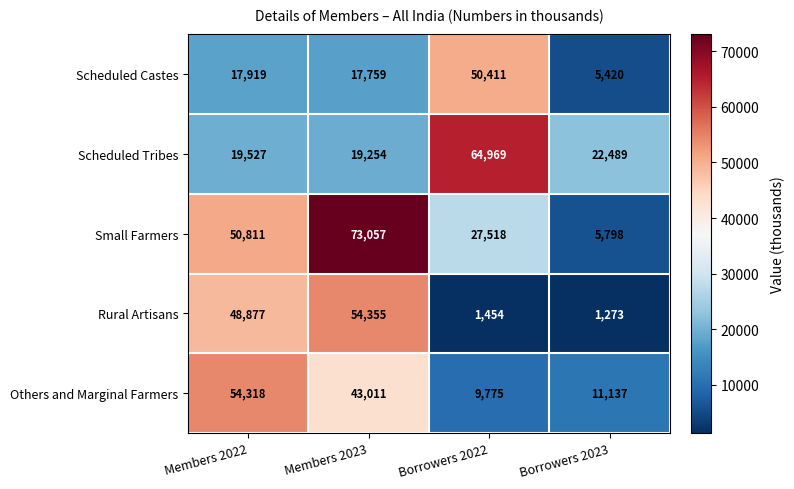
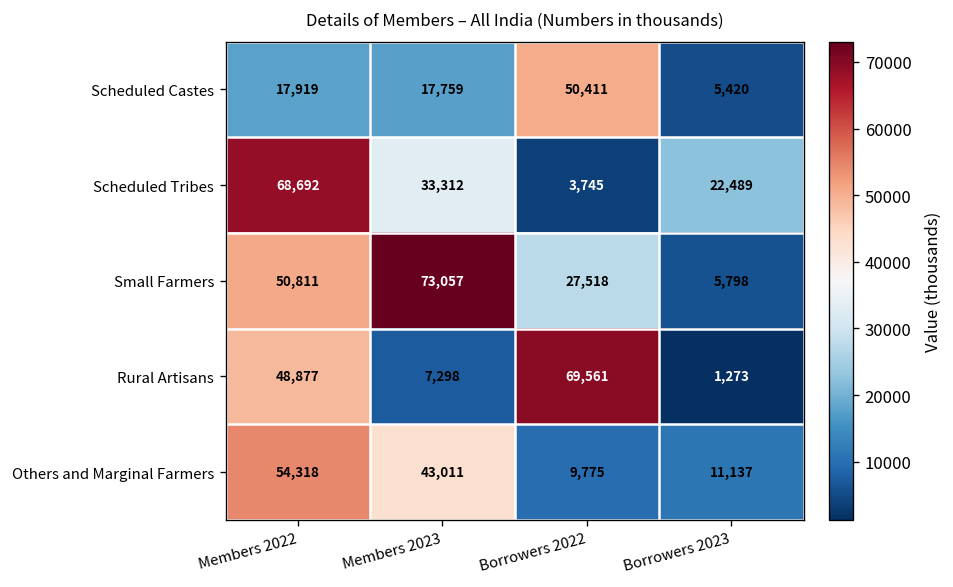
  {
    "Scheduled Castes": {
      "Members 2022": "17,919",
      "Members 2023": "17,759",
      "Borrowers 2022": "50,411",
      "Borrowers 2023": "5,420"
    },
    "Scheduled Tribes": {
-     "Members 2022": "19,527",
-     "Members 2023": "19,254",
-     "Borrowers 2022": "64,969",
+     "Members 2022": "68,692",
+     "Members 2023": "33,312",
+     "Borrowers 2022": "3,745",
      "Borrowers 2023": "22,489"
    },
    "Small Farmers": {
      "Members 2022": "50,811",
      "Members 2023": "73,057",
      "Borrowers 2022": "27,518",
      "Borrowers 2023": "5,798"
    },
    "Rural Artisans": {
      "Members 2022": "48,877",
-     "Members 2023": "54,355",
-     "Borrowers 2022": "1,454",
+     "Members 2023": "7,298",
+     "Borrowers 2022": "69,561",
      "Borrowers 2023": "1,273"
    },
    "Others and Marginal Farmers": {
      "Members 2022": "54,318",
      "Members 2023": "43,011",
      "Borrowers 2022": "9,775",
      "Borrowers 2023": "11,137"
    }
  }
